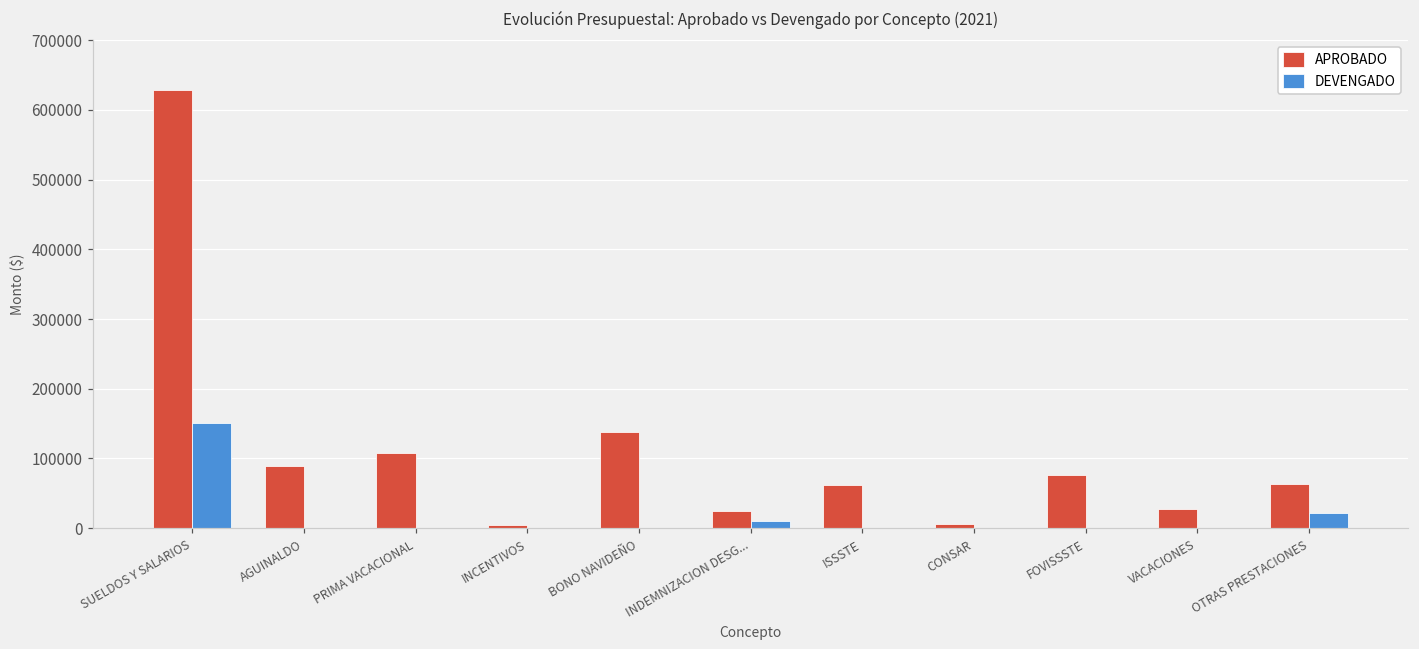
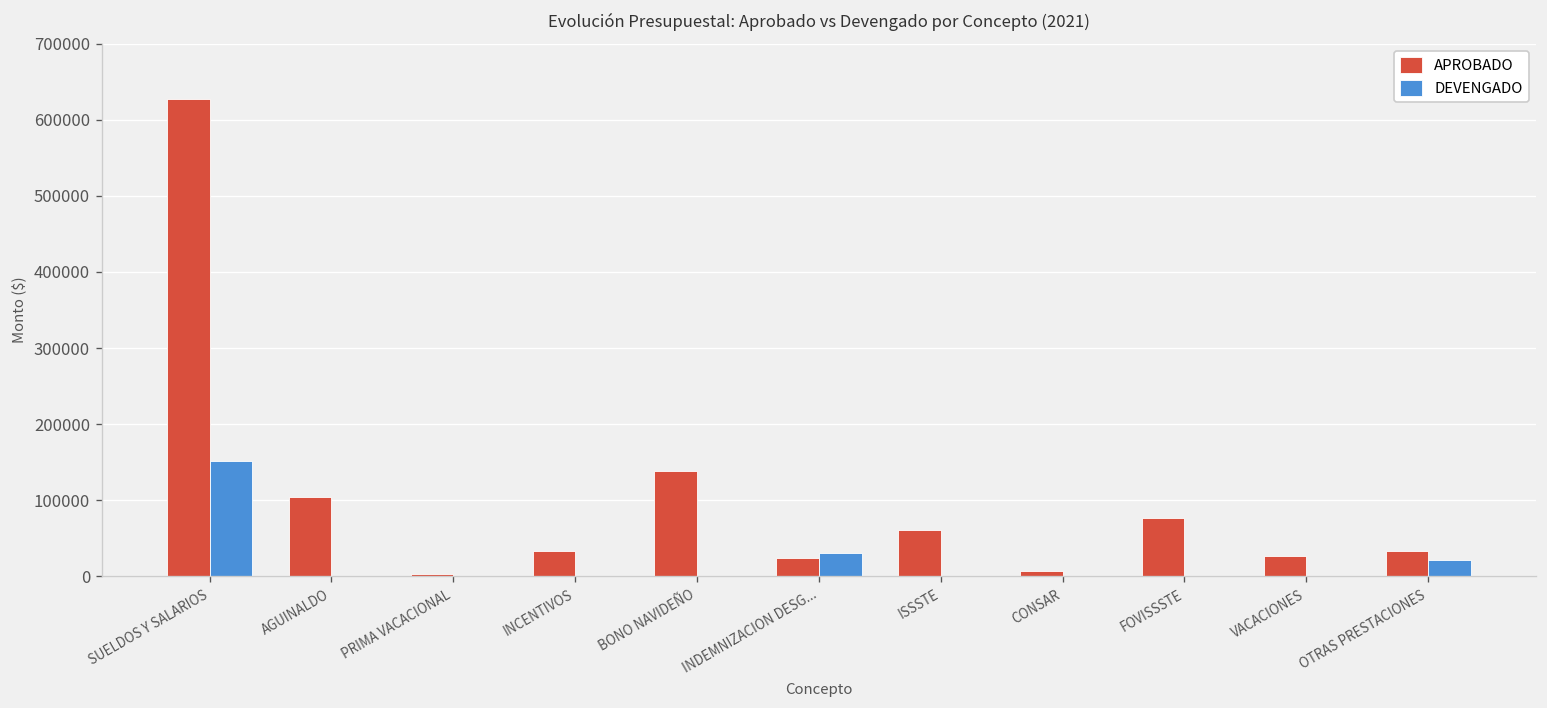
  {
    "APROBADO": {
      "SUELDOS Y SALARIOS": 630000,
-     "AGUINALDO": 90000,
-     "PRIMA VACACIONAL": 110000,
-     "INCENTIVOS": 0,
+     "AGUINALDO": 100000,
+     "PRIMA VACACIONAL": 0,
+     "INCENTIVOS": 30000,
      "BONO NAVIDEÑO": 140000,
      "INDEMNIZACION DESG...": 20000,
      "ISSSTE": 60000,
      "CONSAR": 10000,
      "FOVISSSTE": 80000,
      "VACACIONES": 30000,
-     "OTRAS PRESTACIONES": 60000
+     "OTRAS PRESTACIONES": 30000
    },
    "DEVENGADO": {
      "SUELDOS Y SALARIOS": 150000,
      "AGUINALDO": 0,
      "PRIMA VACACIONAL": 0,
      "INCENTIVOS": 0,
      "BONO NAVIDEÑO": 0,
-     "INDEMNIZACION DESG...": 10000,
+     "INDEMNIZACION DESG...": 30000,
      "ISSSTE": 0,
      "CONSAR": 0,
      "FOVISSSTE": 0,
      "VACACIONES": 0,
      "OTRAS PRESTACIONES": 20000
    }
  }
